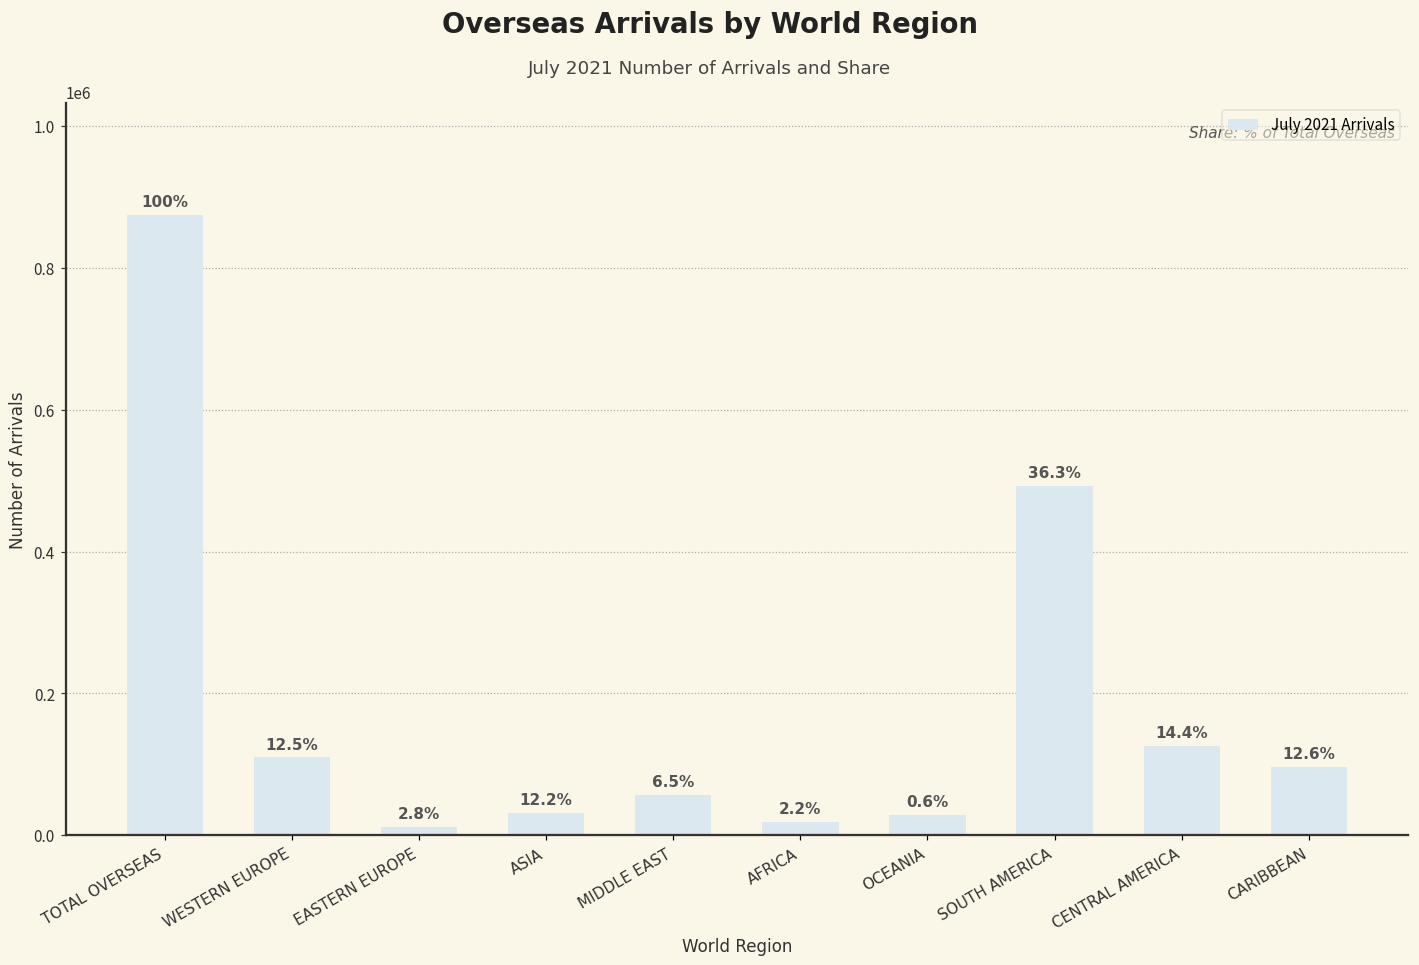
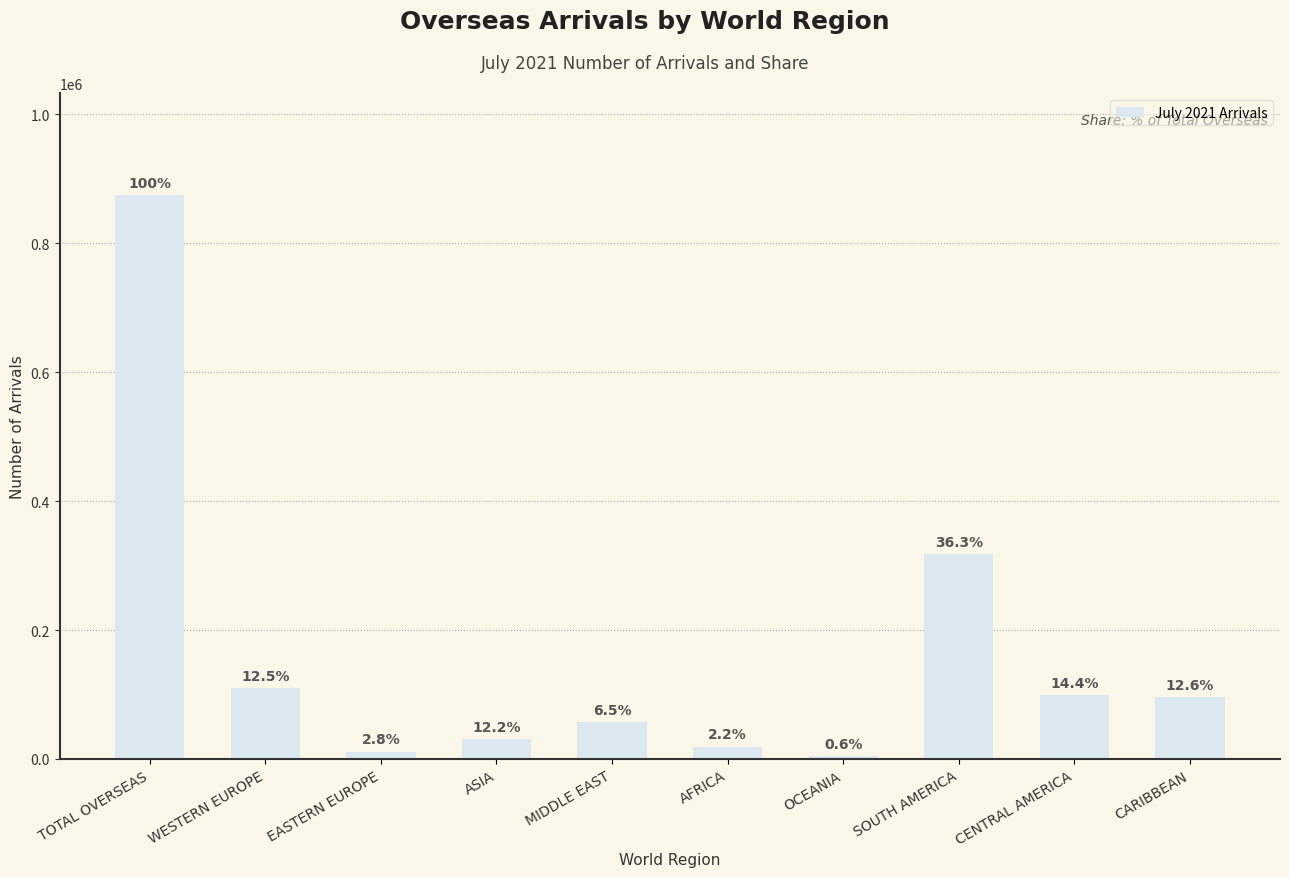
  {
-   "OCEANIA": 30000,
-   "SOUTH AMERICA": 490000,
-   "CENTRAL AMERICA": 130000
+   "OCEANIA": 0,
+   "SOUTH AMERICA": 320000,
+   "CENTRAL AMERICA": 100000
  }
